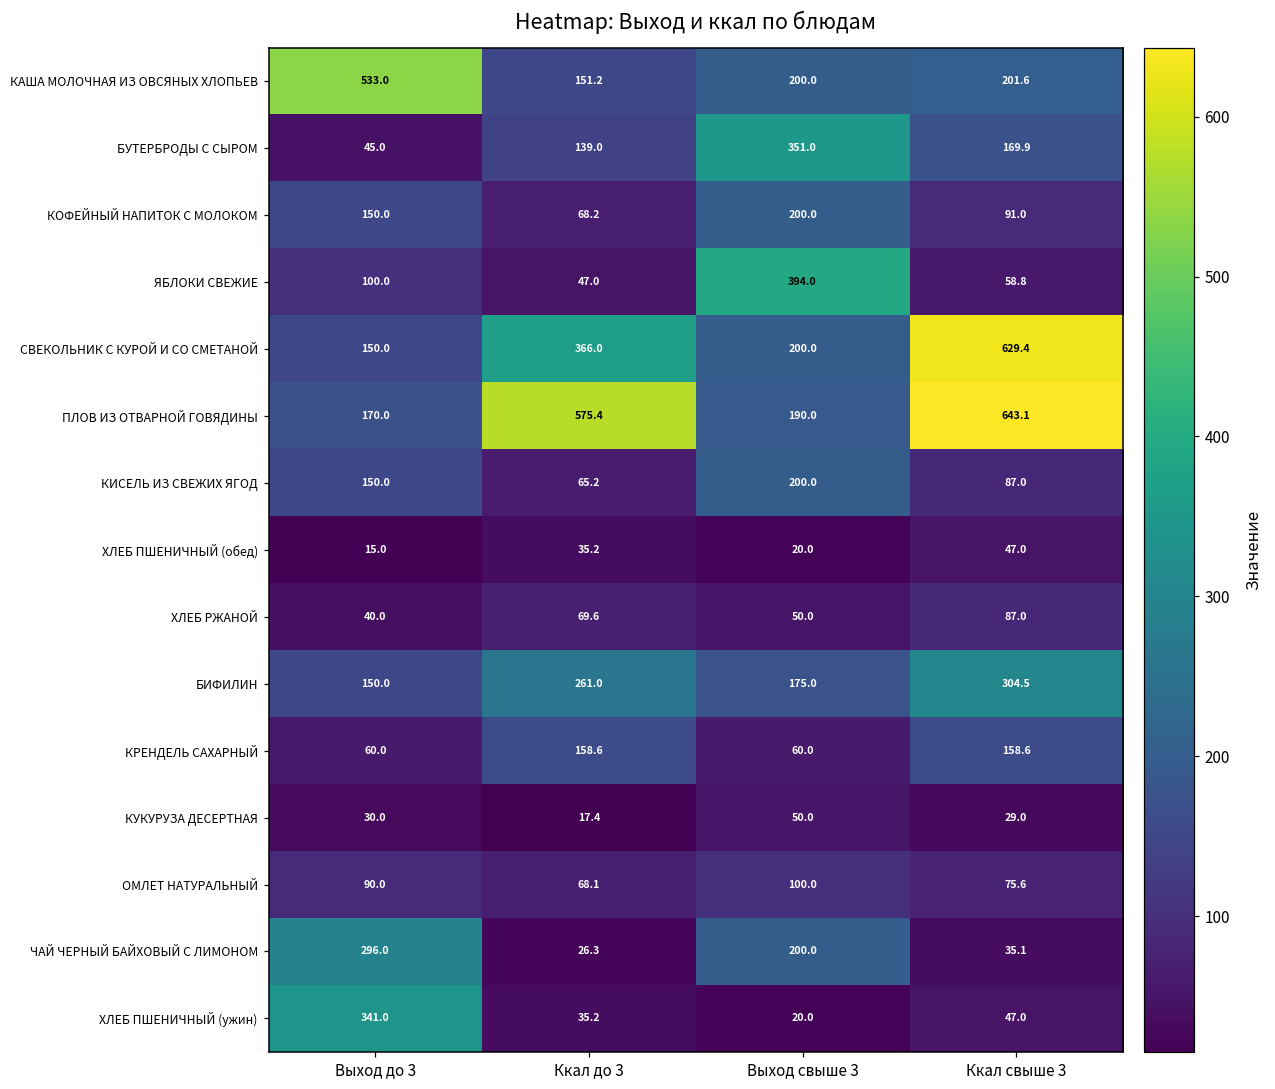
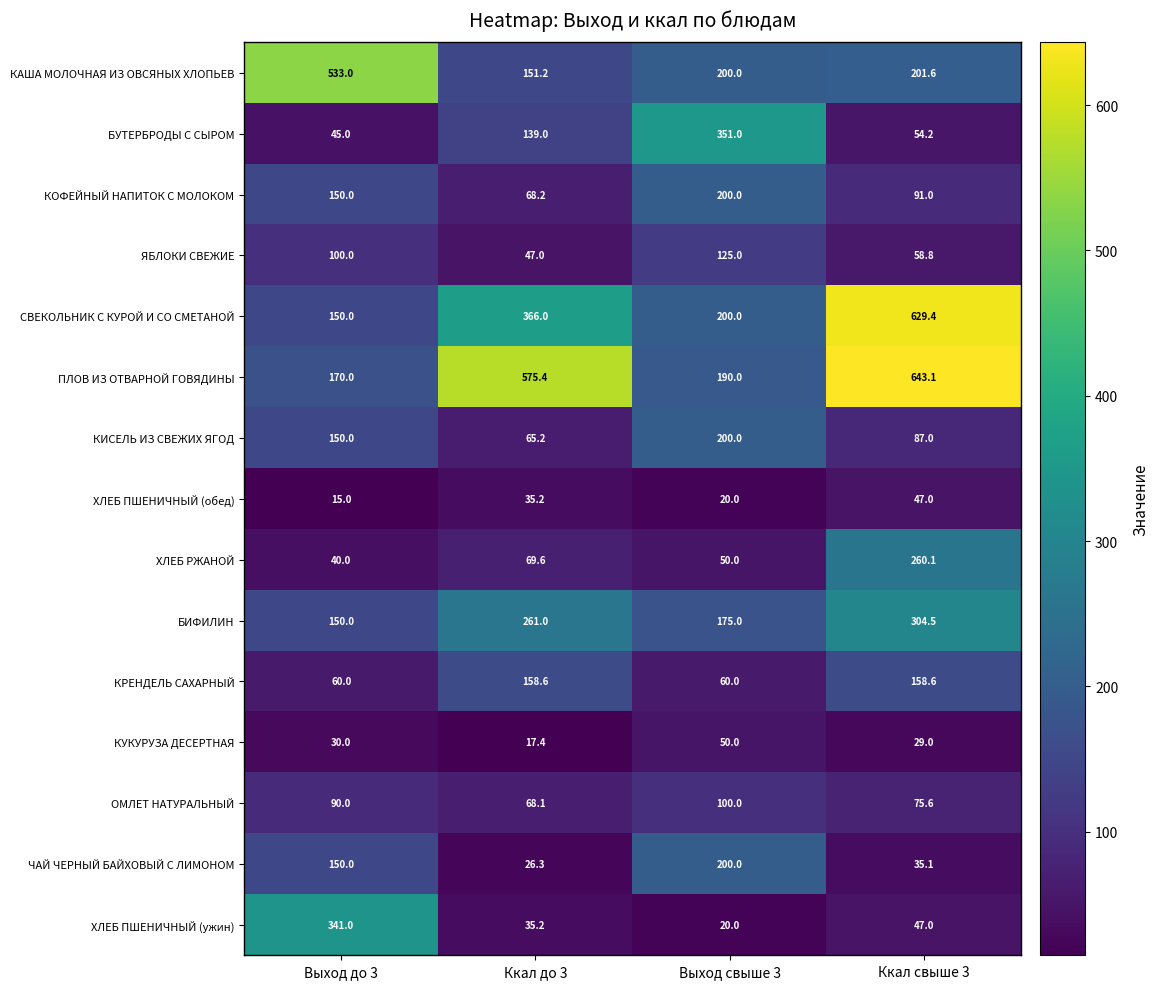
  {
    "КАША МОЛОЧНАЯ ИЗ ОВСЯНЫХ ХЛОПЬЕВ": {
      "Выход до 3": 533.0,
      "Ккал до 3": 151.2,
      "Выход свыше 3": 200.0,
      "Ккал свыше 3": 201.6
    },
    "БУТЕРБРОДЫ С СЫРОМ": {
      "Выход до 3": 45.0,
      "Ккал до 3": 139.0,
      "Выход свыше 3": 351.0,
-     "Ккал свыше 3": 169.9
+     "Ккал свыше 3": 54.2
    },
    "КОФЕЙНЫЙ НАПИТОК С МОЛОКОМ": {
      "Выход до 3": 150.0,
      "Ккал до 3": 68.2,
      "Выход свыше 3": 200.0,
      "Ккал свыше 3": 91.0
    },
    "ЯБЛОКИ СВЕЖИЕ": {
      "Выход до 3": 100.0,
      "Ккал до 3": 47.0,
-     "Выход свыше 3": 394.0,
+     "Выход свыше 3": 125.0,
      "Ккал свыше 3": 58.8
    },
    "СВЕКОЛЬНИК С КУРОЙ И СО СМЕТАНОЙ": {
      "Выход до 3": 150.0,
      "Ккал до 3": 366.0,
      "Выход свыше 3": 200.0,
      "Ккал свыше 3": 629.4
    },
    "ПЛОВ ИЗ ОТВАРНОЙ ГОВЯДИНЫ": {
      "Выход до 3": 170.0,
      "Ккал до 3": 575.4,
      "Выход свыше 3": 190.0,
      "Ккал свыше 3": 643.1
    },
    "КИСЕЛЬ ИЗ СВЕЖИХ ЯГОД": {
      "Выход до 3": 150.0,
      "Ккал до 3": 65.2,
      "Выход свыше 3": 200.0,
      "Ккал свыше 3": 87.0
    },
    "ХЛЕБ ПШЕНИЧНЫЙ (обед)": {
      "Выход до 3": 15.0,
      "Ккал до 3": 35.2,
      "Выход свыше 3": 20.0,
      "Ккал свыше 3": 47.0
    },
    "ХЛЕБ РЖАНОЙ": {
      "Выход до 3": 40.0,
      "Ккал до 3": 69.6,
      "Выход свыше 3": 50.0,
-     "Ккал свыше 3": 87.0
+     "Ккал свыше 3": 260.1
    },
    "БИФИЛИН": {
      "Выход до 3": 150.0,
      "Ккал до 3": 261.0,
      "Выход свыше 3": 175.0,
      "Ккал свыше 3": 304.5
    },
    "КРЕНДЕЛЬ САХАРНЫЙ": {
      "Выход до 3": 60.0,
      "Ккал до 3": 158.6,
      "Выход свыше 3": 60.0,
      "Ккал свыше 3": 158.6
    },
    "КУКУРУЗА ДЕСЕРТНАЯ": {
      "Выход до 3": 30.0,
      "Ккал до 3": 17.4,
      "Выход свыше 3": 50.0,
      "Ккал свыше 3": 29.0
    },
    "ОМЛЕТ НАТУРАЛЬНЫЙ": {
      "Выход до 3": 90.0,
      "Ккал до 3": 68.1,
      "Выход свыше 3": 100.0,
      "Ккал свыше 3": 75.6
    },
    "ЧАЙ ЧЕРНЫЙ БАЙХОВЫЙ С ЛИМОНОМ": {
-     "Выход до 3": 296.0,
+     "Выход до 3": 150.0,
      "Ккал до 3": 26.3,
      "Выход свыше 3": 200.0,
      "Ккал свыше 3": 35.1
    },
    "ХЛЕБ ПШЕНИЧНЫЙ (ужин)": {
      "Выход до 3": 341.0,
      "Ккал до 3": 35.2,
      "Выход свыше 3": 20.0,
      "Ккал свыше 3": 47.0
    }
  }
